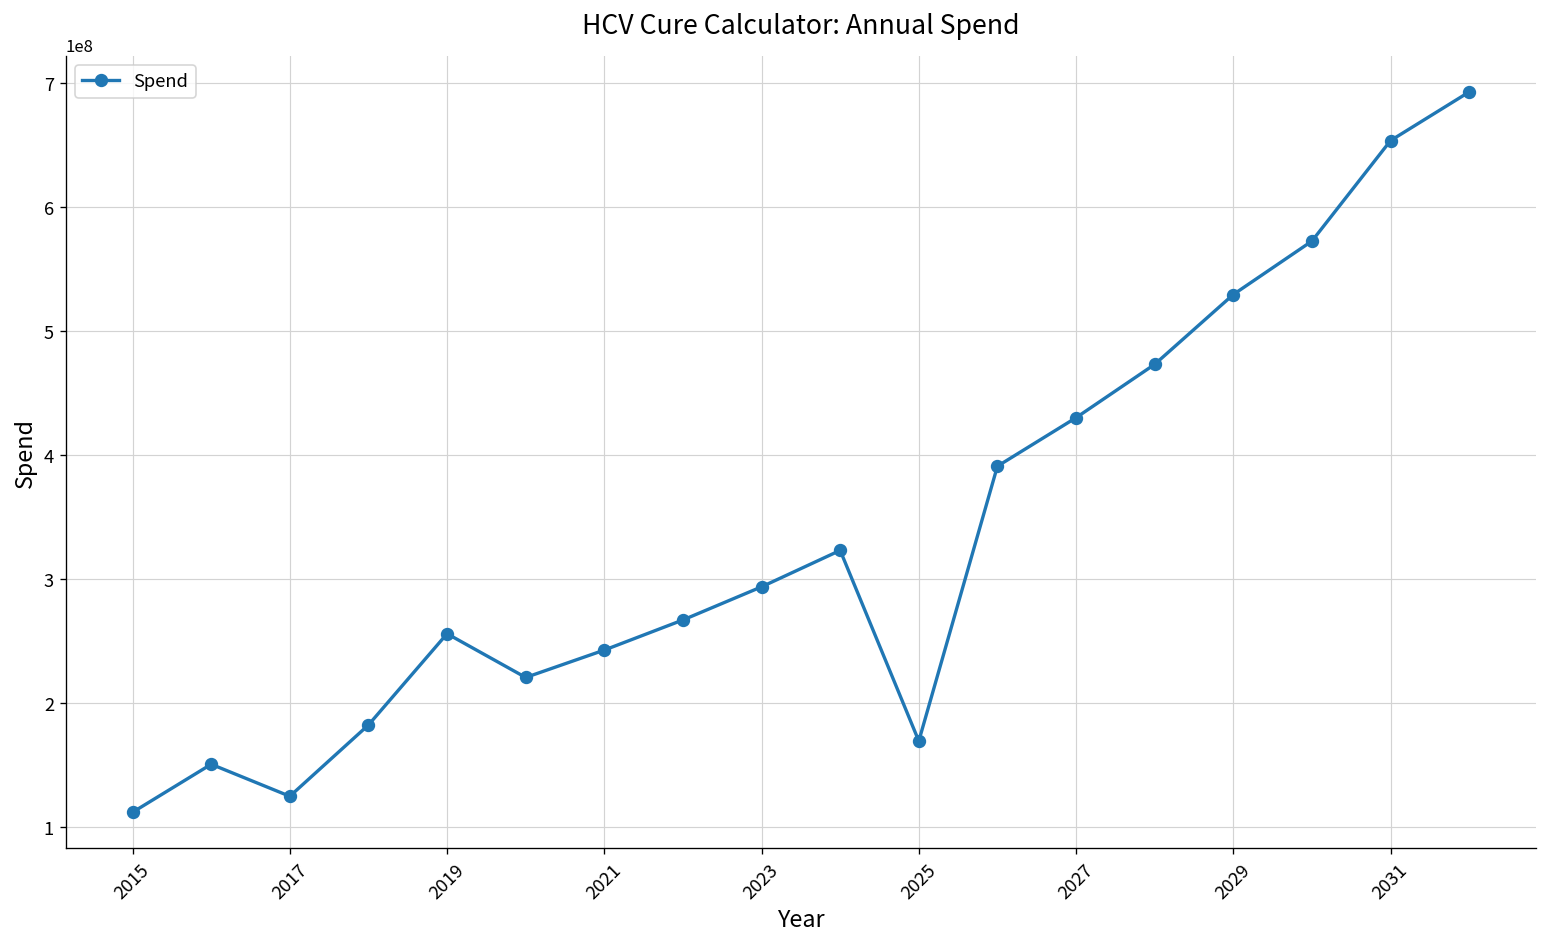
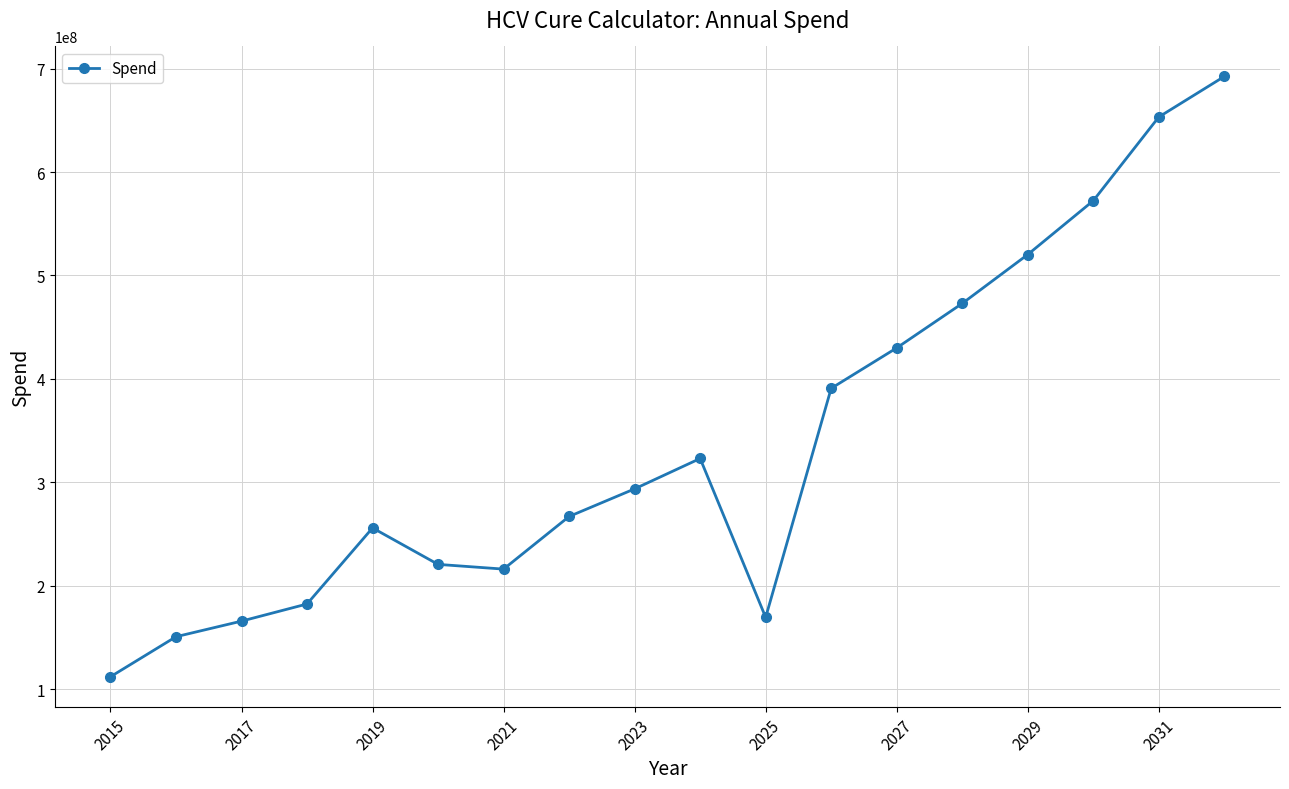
  {
    "2015": 112000000,
-   "2017": 125000000,
+   "2017": 166000000,
    "2019": 256000000,
-   "2021": 243000000,
+   "2021": 216000000,
    "2023": 294000000,
    "2025": 169000000,
    "2027": 430000000,
-   "2029": 529000000,
+   "2029": 520000000,
    "2031": 653000000
  }
